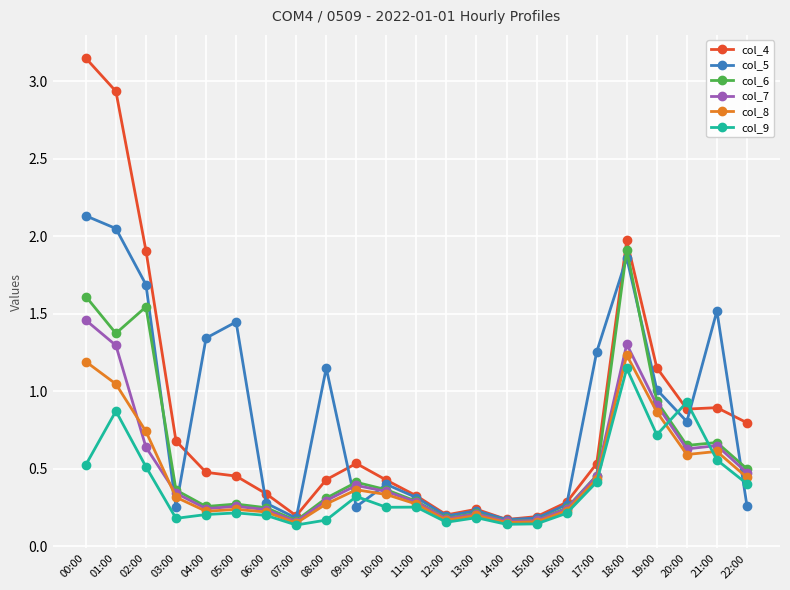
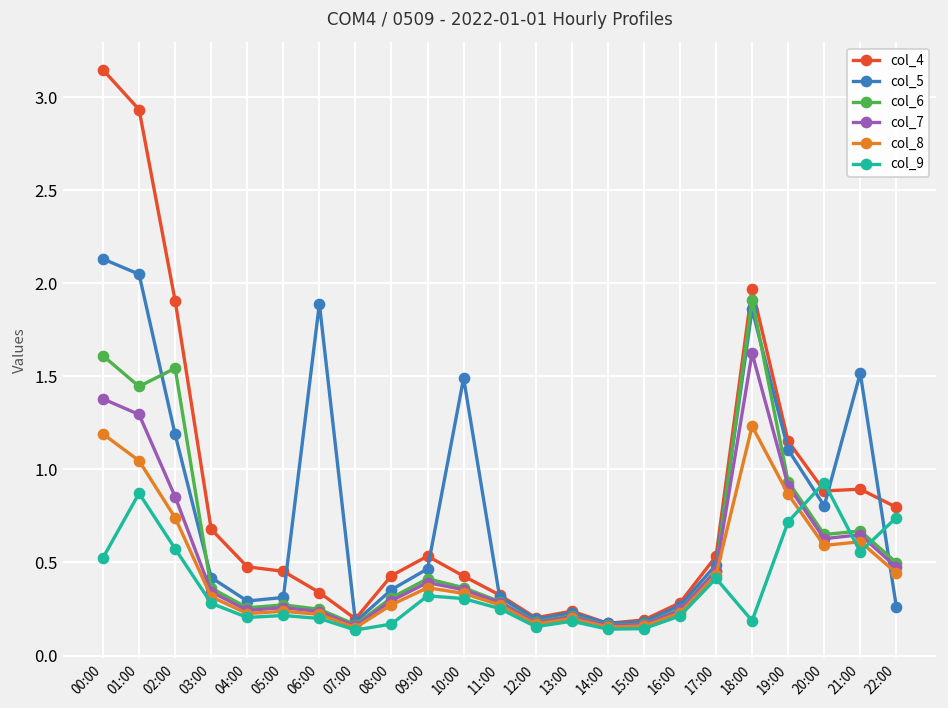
  {
    "col_5": {
      "00:00": 2.13,
      "01:00": 2.05,
-     "02:00": 1.69,
-     "03:00": 0.25,
-     "04:00": 1.34,
-     "05:00": 1.45,
-     "06:00": 0.28,
-     "08:00": 1.15,
-     "09:00": 0.26,
-     "10:00": 0.40,
-     "17:00": 1.25,
+     "02:00": 1.19,
+     "03:00": 0.42,
+     "04:00": 0.29,
+     "05:00": 0.31,
+     "06:00": 1.89,
+     "08:00": 0.35,
+     "09:00": 0.47,
+     "10:00": 1.49,
+     "17:00": 0.49,
      "18:00": 1.86,
-     "19:00": 1.01,
+     "19:00": 1.11,
      "20:00": 0.80,
      "21:00": 1.52,
      "22:00": 0.26
    },
    "col_6": {
      "00:00": 1.61,
-     "01:00": 1.37,
+     "01:00": 1.45,
      "02:00": 1.54,
      "03:00": 0.36,
      "09:00": 0.41,
      "18:00": 1.91,
      "19:00": 0.93,
      "20:00": 0.65,
      "21:00": 0.67,
      "22:00": 0.50
    },
    "col_7": {
-     "00:00": 1.46,
+     "00:00": 1.38,
      "01:00": 1.30,
-     "02:00": 0.64,
+     "02:00": 0.85,
      "03:00": 0.34,
      "09:00": 0.39,
-     "18:00": 1.30,
+     "18:00": 1.63,
      "19:00": 0.91,
      "20:00": 0.63,
      "21:00": 0.65,
      "22:00": 0.47
    },
    "col_9": {
      "00:00": 0.53,
      "01:00": 0.87,
-     "02:00": 0.51,
-     "03:00": 0.18,
+     "02:00": 0.57,
+     "03:00": 0.28,
      "04:00": 0.20,
      "05:00": 0.22,
      "06:00": 0.20,
      "08:00": 0.17,
      "09:00": 0.32,
-     "10:00": 0.25,
+     "10:00": 0.31,
      "11:00": 0.25,
      "17:00": 0.41,
-     "18:00": 1.15,
+     "18:00": 0.19,
      "19:00": 0.72,
      "20:00": 0.93,
      "21:00": 0.56,
-     "22:00": 0.40
+     "22:00": 0.74
    }
  }
